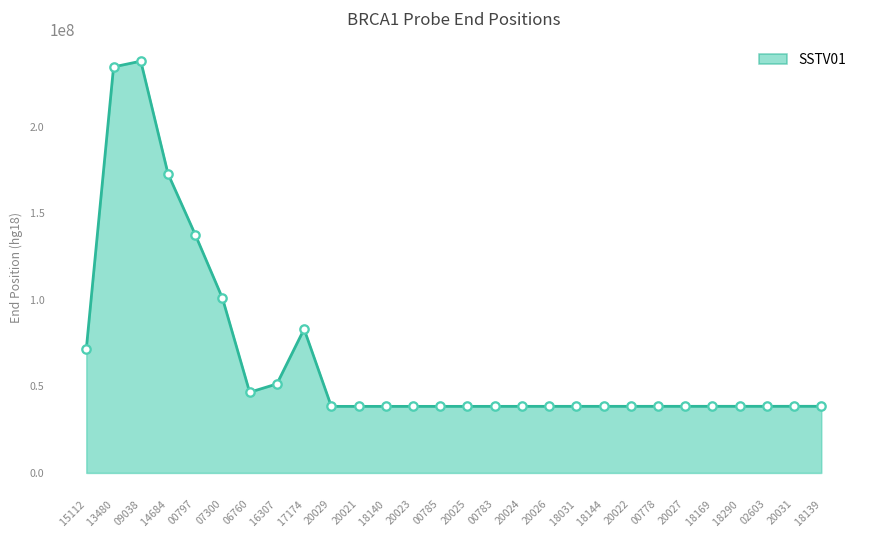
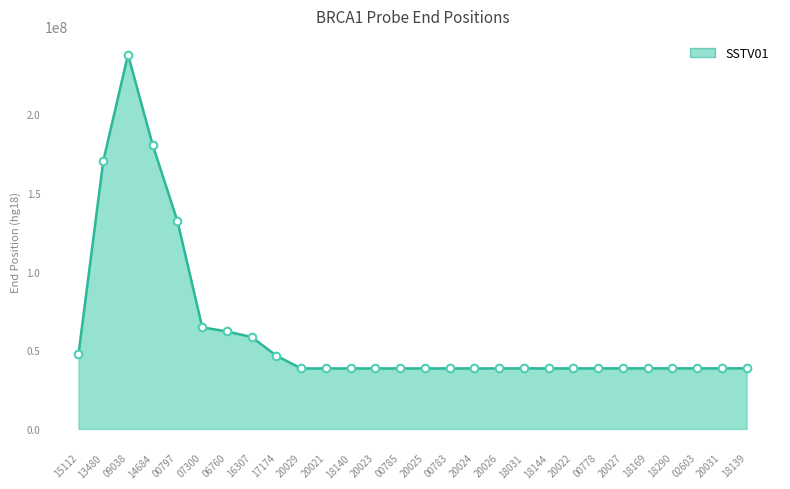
  {
-   "15112": 72000000,
-   "13480": 235000000,
+   "15112": 48000000,
+   "13480": 170000000,
    "09038": 238000000,
-   "14684": 173000000,
-   "00797": 138000000,
-   "07300": 101000000,
-   "06760": 47000000,
-   "16307": 51000000,
-   "17174": 83000000,
+   "14684": 180000000,
+   "00797": 132000000,
+   "07300": 65000000,
+   "06760": 62000000,
+   "16307": 58000000,
+   "17174": 47000000,
    "20029": 38000000,
    "20021": 38000000,
    "18140": 38000000,
    "20023": 38000000,
    "00785": 38000000,
    "20025": 38000000,
    "00783": 38000000,
    "20024": 38000000,
    "20026": 38000000,
    "18031": 38000000,
    "18144": 38000000,
    "20022": 38000000,
    "00778": 38000000,
    "20027": 38000000,
    "18169": 38000000,
    "18290": 38000000,
    "02603": 38000000,
    "20031": 38000000,
    "18139": 38000000
  }
